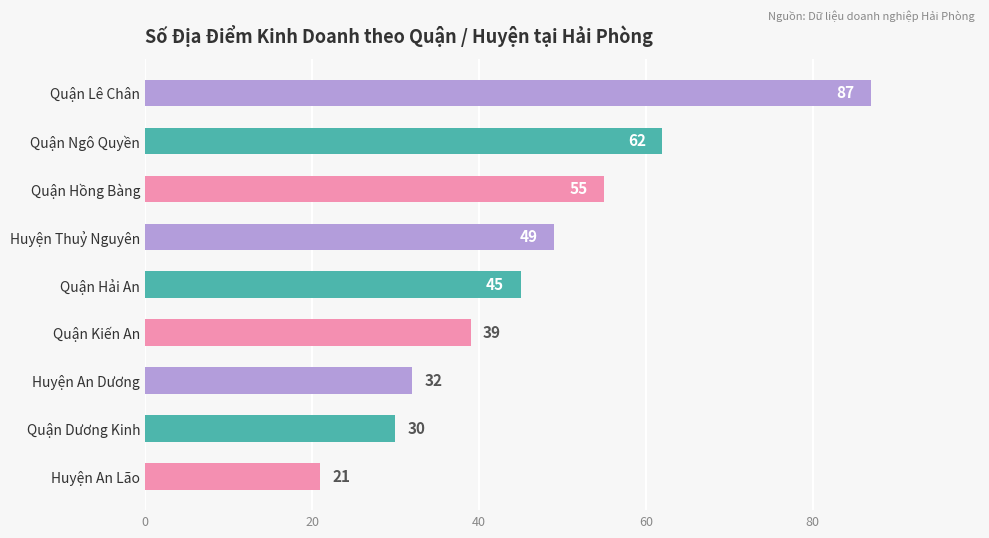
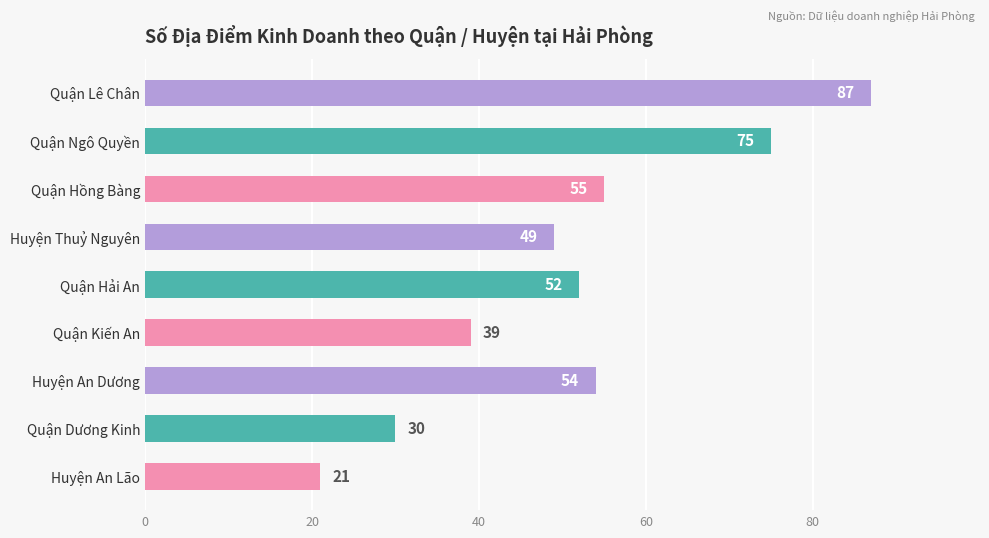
  {
    "Quận Lê Chân": 87,
-   "Quận Ngô Quyền": 62,
+   "Quận Ngô Quyền": 75,
    "Quận Hồng Bàng": 55,
    "Huyện Thuỷ Nguyên": 49,
-   "Quận Hải An": 45,
+   "Quận Hải An": 52,
    "Quận Kiến An": 39,
-   "Huyện An Dương": 32,
+   "Huyện An Dương": 54,
    "Quận Dương Kinh": 30,
    "Huyện An Lão": 21
  }
